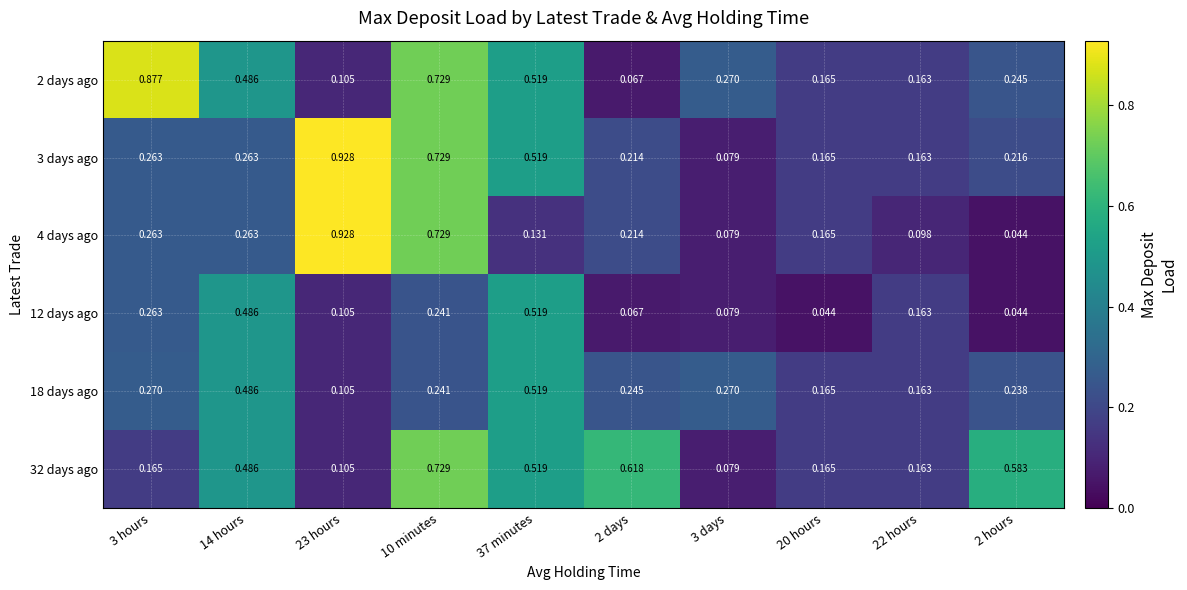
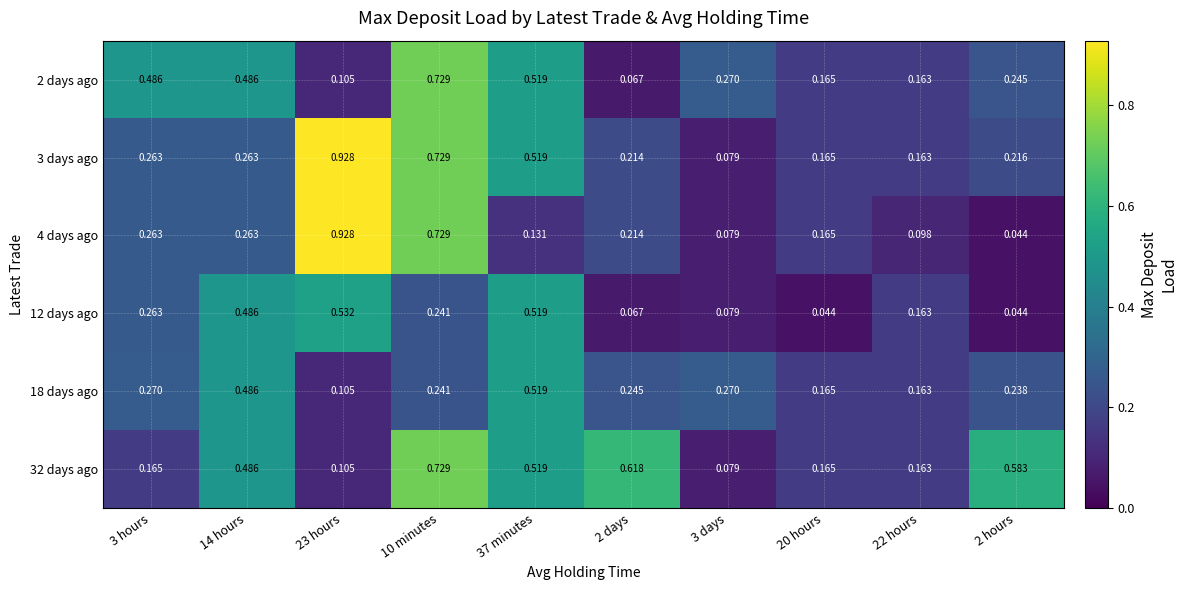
  {
    "2 days ago": {
-     "3 hours": 0.877,
+     "3 hours": 0.486,
      "14 hours": 0.486,
      "23 hours": 0.105,
      "10 minutes": 0.729,
      "37 minutes": 0.519,
      "2 days": 0.067,
      "3 days": 0.270,
      "20 hours": 0.165,
      "22 hours": 0.163,
      "2 hours": 0.245
    },
    "3 days ago": {
      "3 hours": 0.263,
      "14 hours": 0.263,
      "23 hours": 0.928,
      "10 minutes": 0.729,
      "37 minutes": 0.519,
      "2 days": 0.214,
      "3 days": 0.079,
      "20 hours": 0.165,
      "22 hours": 0.163,
      "2 hours": 0.216
    },
    "4 days ago": {
      "3 hours": 0.263,
      "14 hours": 0.263,
      "23 hours": 0.928,
      "10 minutes": 0.729,
      "37 minutes": 0.131,
      "2 days": 0.214,
      "3 days": 0.079,
      "20 hours": 0.165,
      "22 hours": 0.098,
      "2 hours": 0.044
    },
    "12 days ago": {
      "3 hours": 0.263,
      "14 hours": 0.486,
-     "23 hours": 0.105,
+     "23 hours": 0.532,
      "10 minutes": 0.241,
      "37 minutes": 0.519,
      "2 days": 0.067,
      "3 days": 0.079,
      "20 hours": 0.044,
      "22 hours": 0.163,
      "2 hours": 0.044
    },
    "18 days ago": {
      "3 hours": 0.270,
      "14 hours": 0.486,
      "23 hours": 0.105,
      "10 minutes": 0.241,
      "37 minutes": 0.519,
      "2 days": 0.245,
      "3 days": 0.270,
      "20 hours": 0.165,
      "22 hours": 0.163,
      "2 hours": 0.238
    },
    "32 days ago": {
      "3 hours": 0.165,
      "14 hours": 0.486,
      "23 hours": 0.105,
      "10 minutes": 0.729,
      "37 minutes": 0.519,
      "2 days": 0.618,
      "3 days": 0.079,
      "20 hours": 0.165,
      "22 hours": 0.163,
      "2 hours": 0.583
    }
  }
